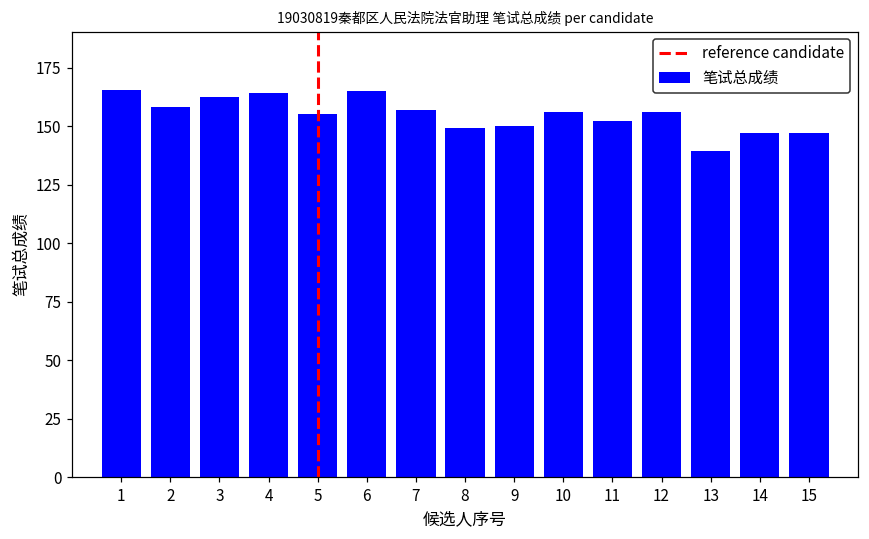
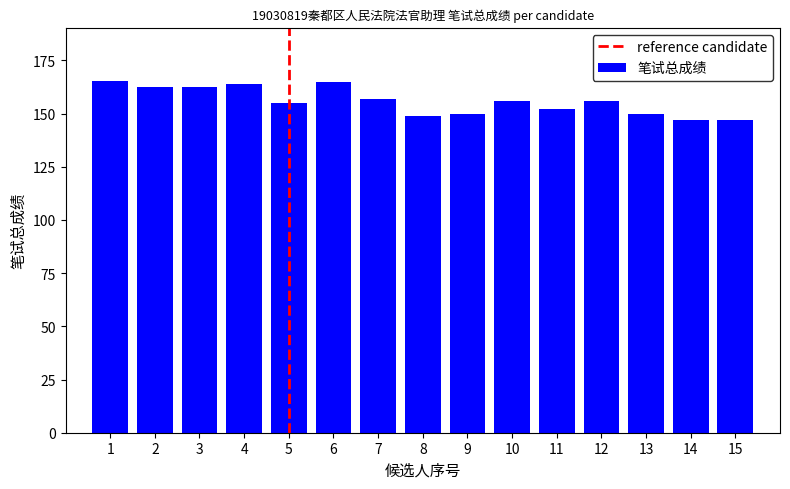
  {
    "1": 166,
-   "2": 158,
+   "2": 162,
    "3": 163,
    "4": 164,
    "5": 155,
    "6": 165,
    "7": 157,
    "8": 149,
    "9": 150,
    "10": 156,
    "11": 152,
    "12": 156,
-   "13": 139,
+   "13": 150,
    "14": 147,
    "15": 147
  }
